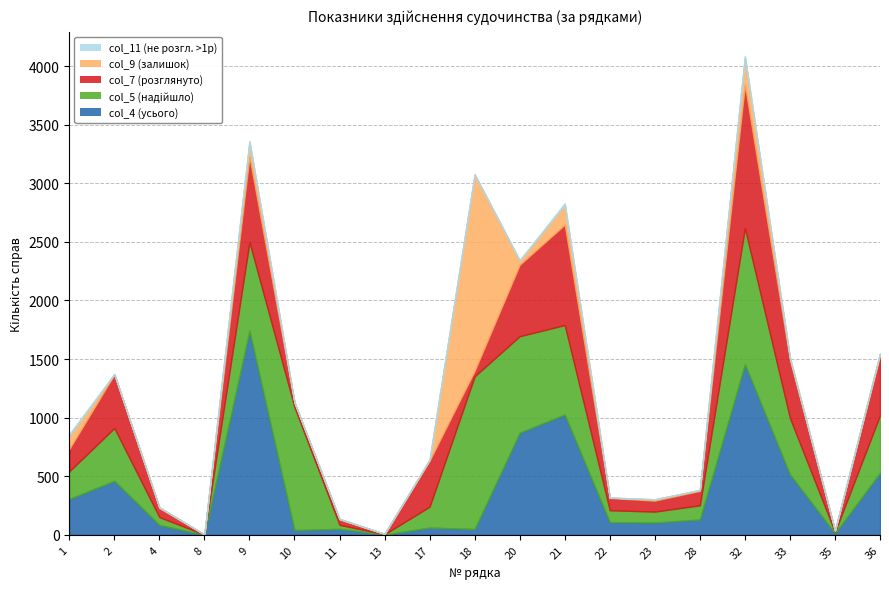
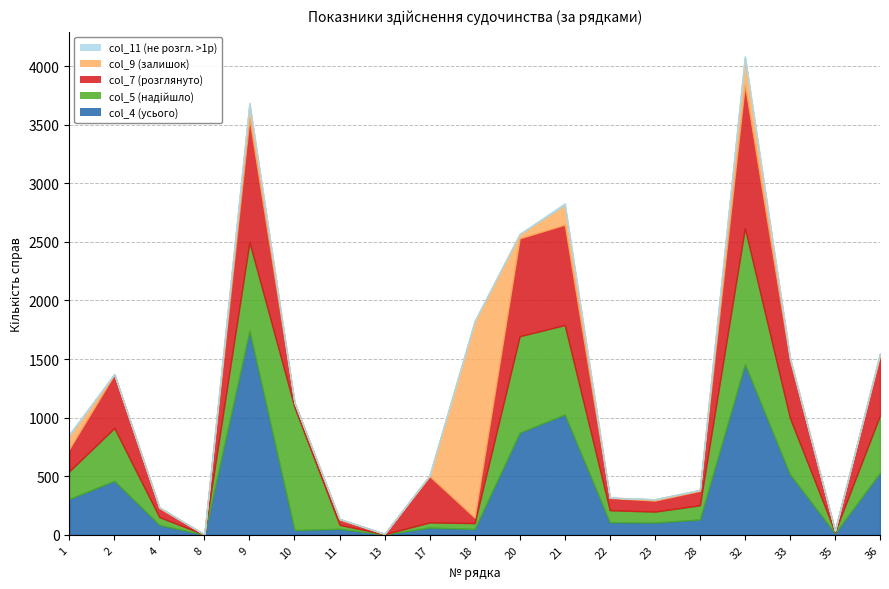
  {
    "col_4 (усього)": {
      "1": 310,
      "2": 460,
      "4": 80,
      "9": 1740,
      "10": 40,
      "11": 50,
      "17": 60,
      "18": 50,
      "20": 870,
      "21": 1030,
      "22": 110,
      "23": 110,
      "28": 130,
      "32": 1460,
      "33": 520,
      "36": 530
    },
    "col_5 (надійшло)": {
      "1": 240,
      "2": 450,
      "4": 70,
      "9": 760,
      "10": 1050,
      "11": 30,
-     "17": 180,
-     "18": 1300,
+     "17": 40,
+     "18": 50,
      "20": 820,
      "21": 760,
      "22": 100,
      "23": 90,
      "28": 120,
      "32": 1160,
      "33": 480,
      "36": 490
    },
    "col_7 (розглянуто)": {
      "1": 190,
-     "9": 730,
+     "9": 1050,
      "18": 50,
-     "20": 610,
+     "20": 840,
      "21": 860,
      "32": 1220
    }
  }
